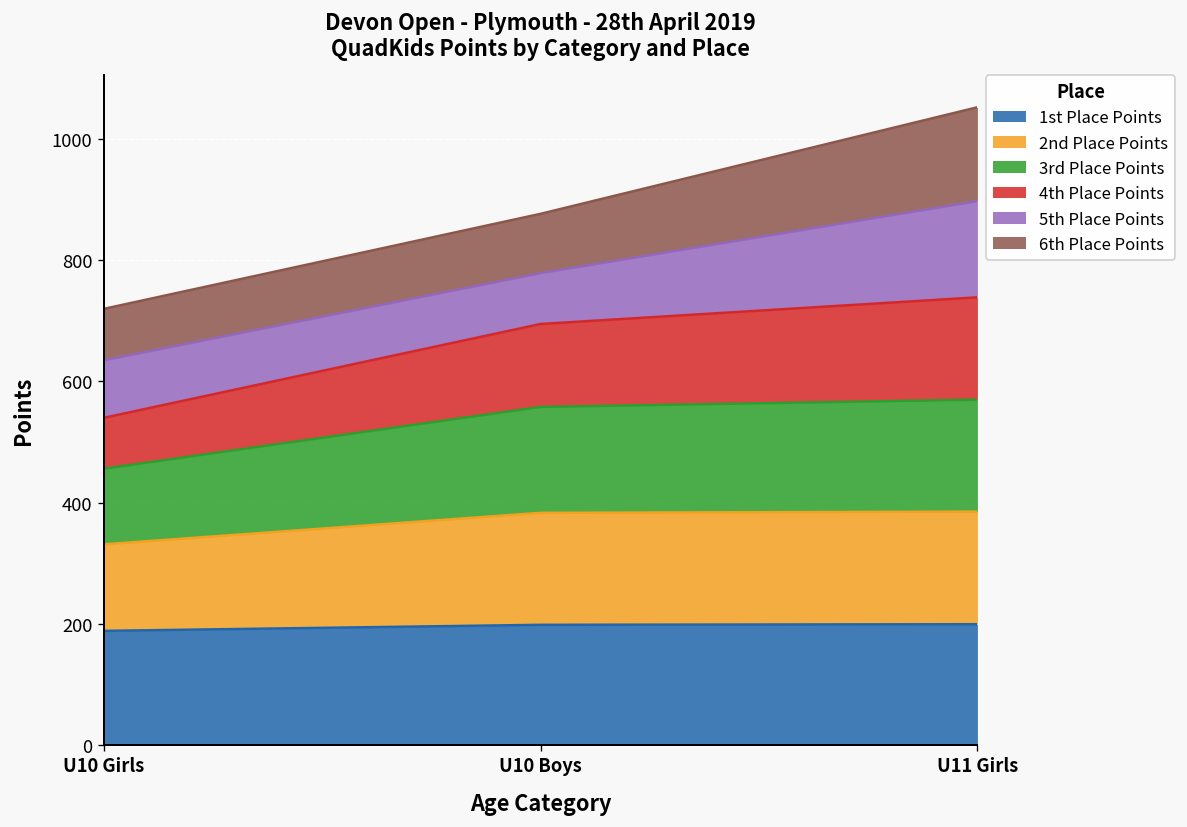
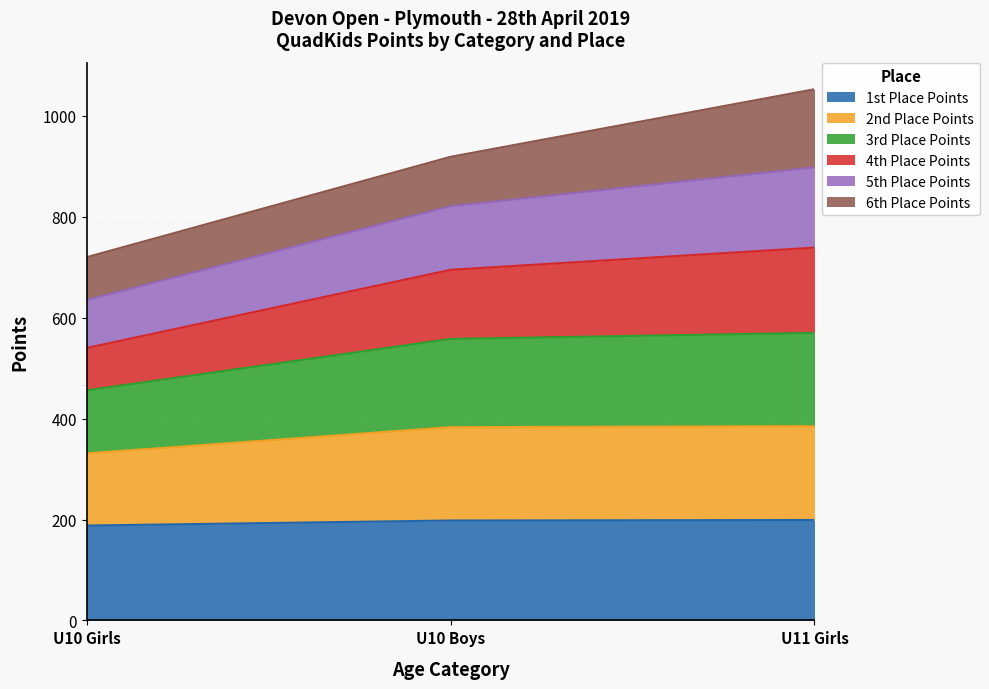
  {
    "1st Place Points": {
      "U10 Girls": 190,
      "U10 Boys": 200,
      "U11 Girls": 200
    },
    "2nd Place Points": {
      "U10 Girls": 140,
      "U10 Boys": 190,
      "U11 Girls": 190
    },
    "3rd Place Points": {
      "U10 Girls": 130,
      "U10 Boys": 180,
      "U11 Girls": 190
    },
    "4th Place Points": {
      "U10 Girls": 80,
      "U10 Boys": 140,
      "U11 Girls": 170
    },
    "5th Place Points": {
      "U10 Girls": 100,
-     "U10 Boys": 80,
+     "U10 Boys": 130,
      "U11 Girls": 160
    },
    "6th Place Points": {
      "U10 Girls": 90,
      "U10 Boys": 100,
      "U11 Girls": 160
    }
  }
